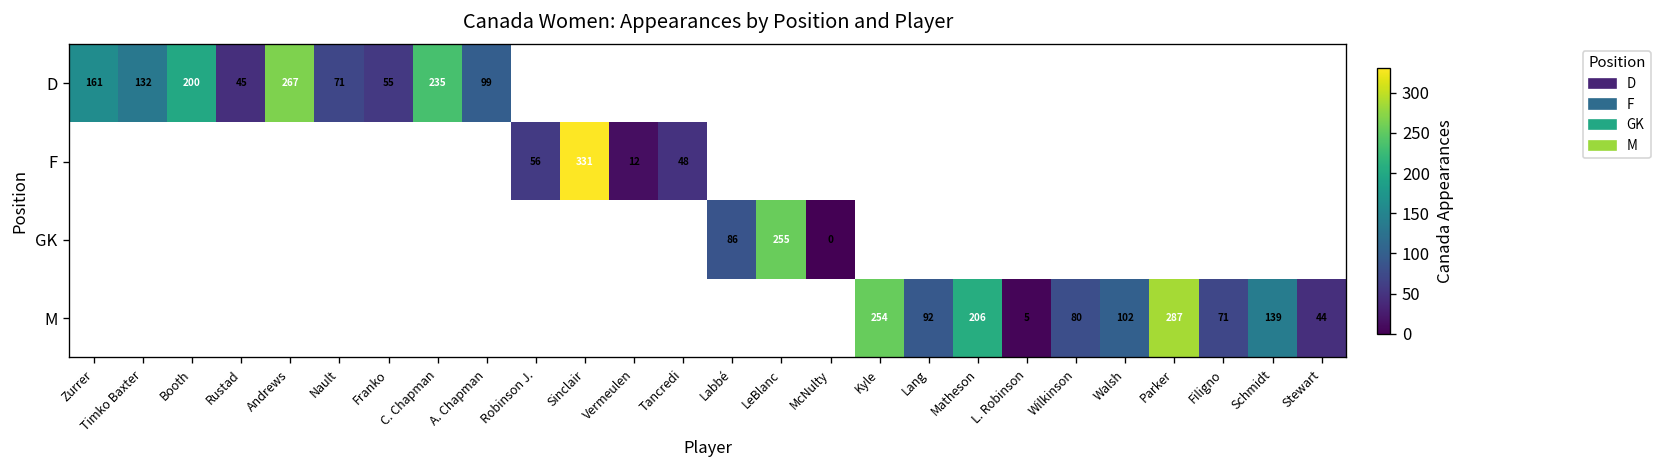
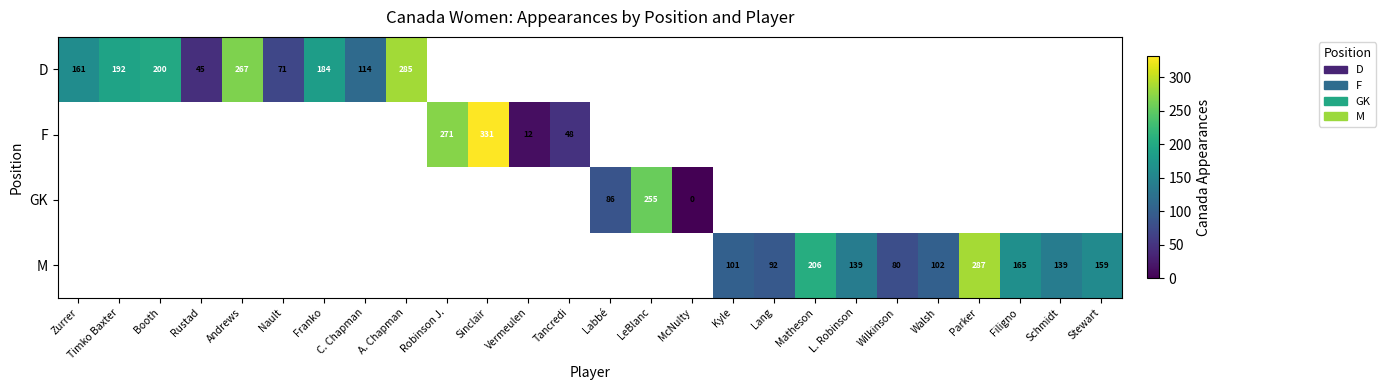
  {
    "D": {
      "Zurrer": 161,
-     "Timko Baxter": 132,
+     "Timko Baxter": 192,
      "Booth": 200,
      "Rustad": 45,
      "Andrews": 267,
      "Nault": 71,
-     "Franko": 55,
-     "C. Chapman": 235,
-     "A. Chapman": 99
+     "Franko": 184,
+     "C. Chapman": 114,
+     "A. Chapman": 285
    },
    "F": {
-     "Robinson J.": 56,
+     "Robinson J.": 271,
      "Sinclair": 331,
      "Vermeulen": 12,
      "Tancredi": 48
    },
    "GK": {
      "Labbé": 86,
      "LeBlanc": 255,
      "McNulty": 0
    },
    "M": {
-     "Kyle": 254,
+     "Kyle": 101,
      "Lang": 92,
      "Matheson": 206,
-     "L. Robinson": 5,
+     "L. Robinson": 139,
      "Wilkinson": 80,
      "Walsh": 102,
      "Parker": 287,
-     "Filigno": 71,
+     "Filigno": 165,
      "Schmidt": 139,
-     "Stewart": 44
+     "Stewart": 159
    }
  }
